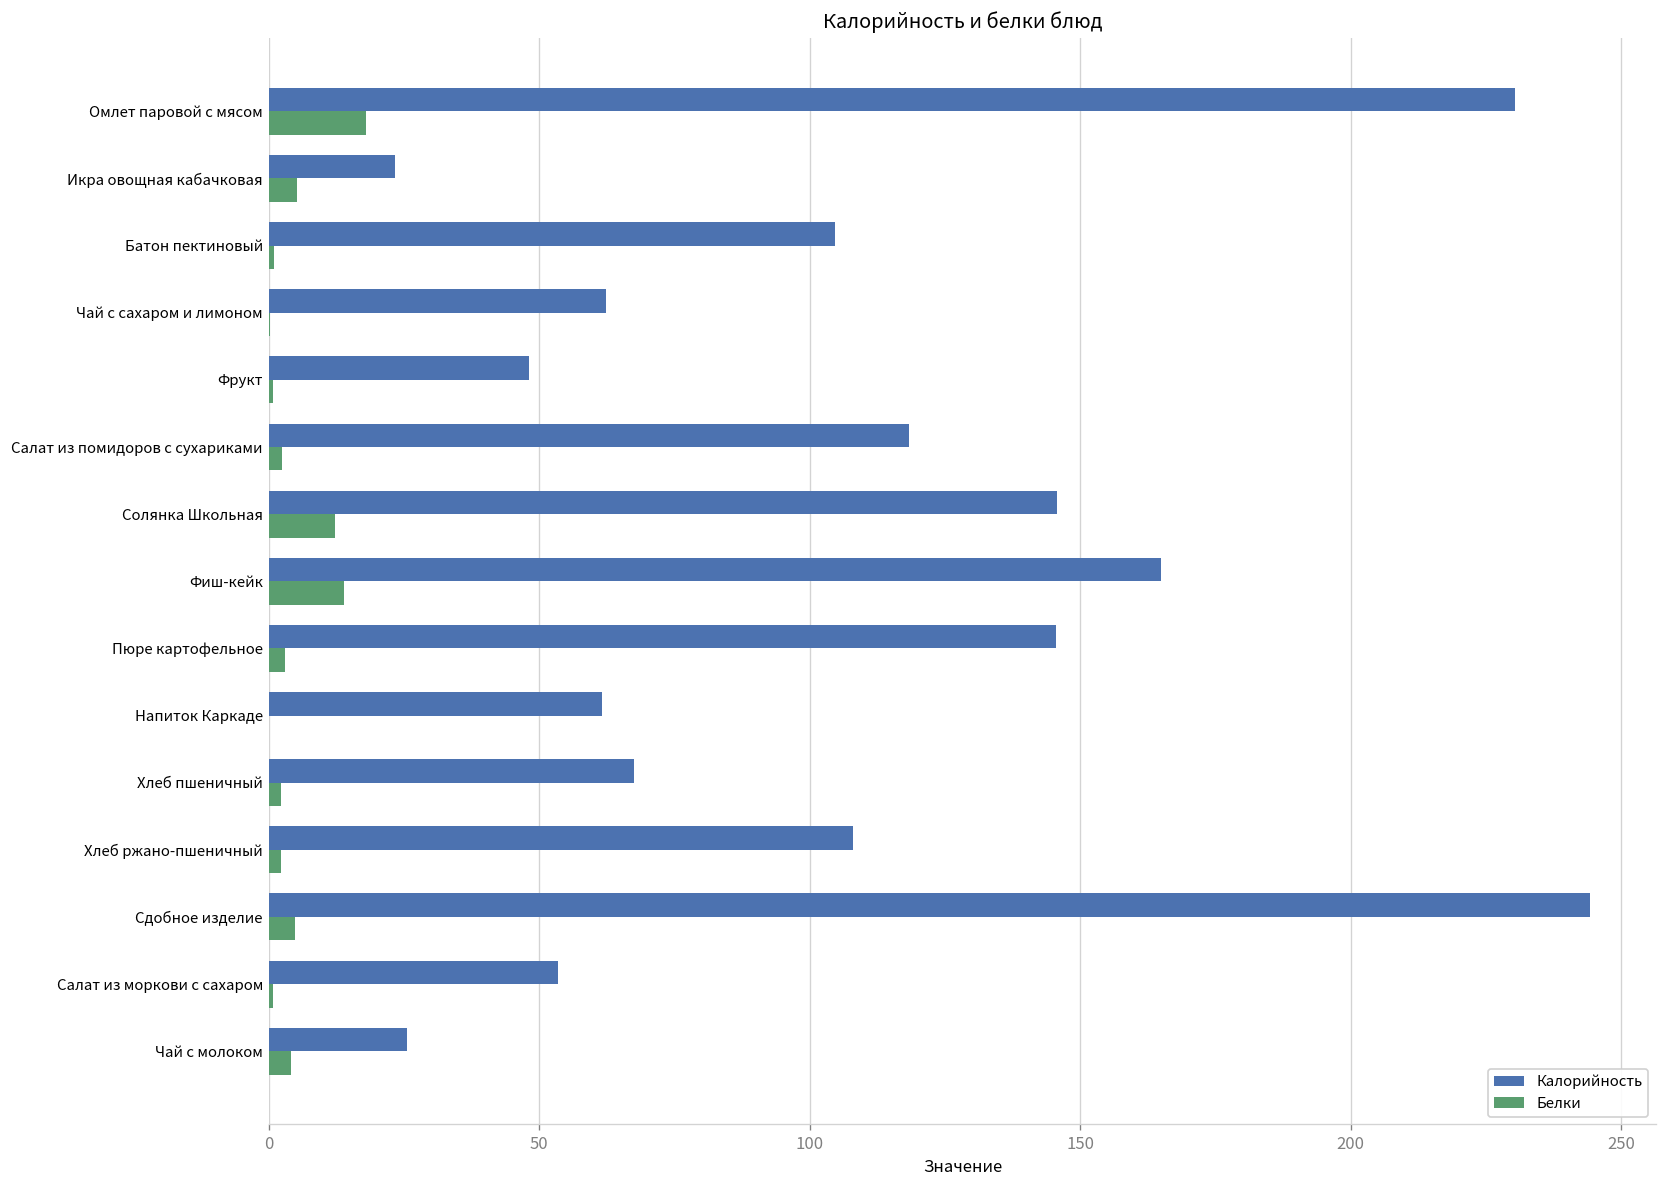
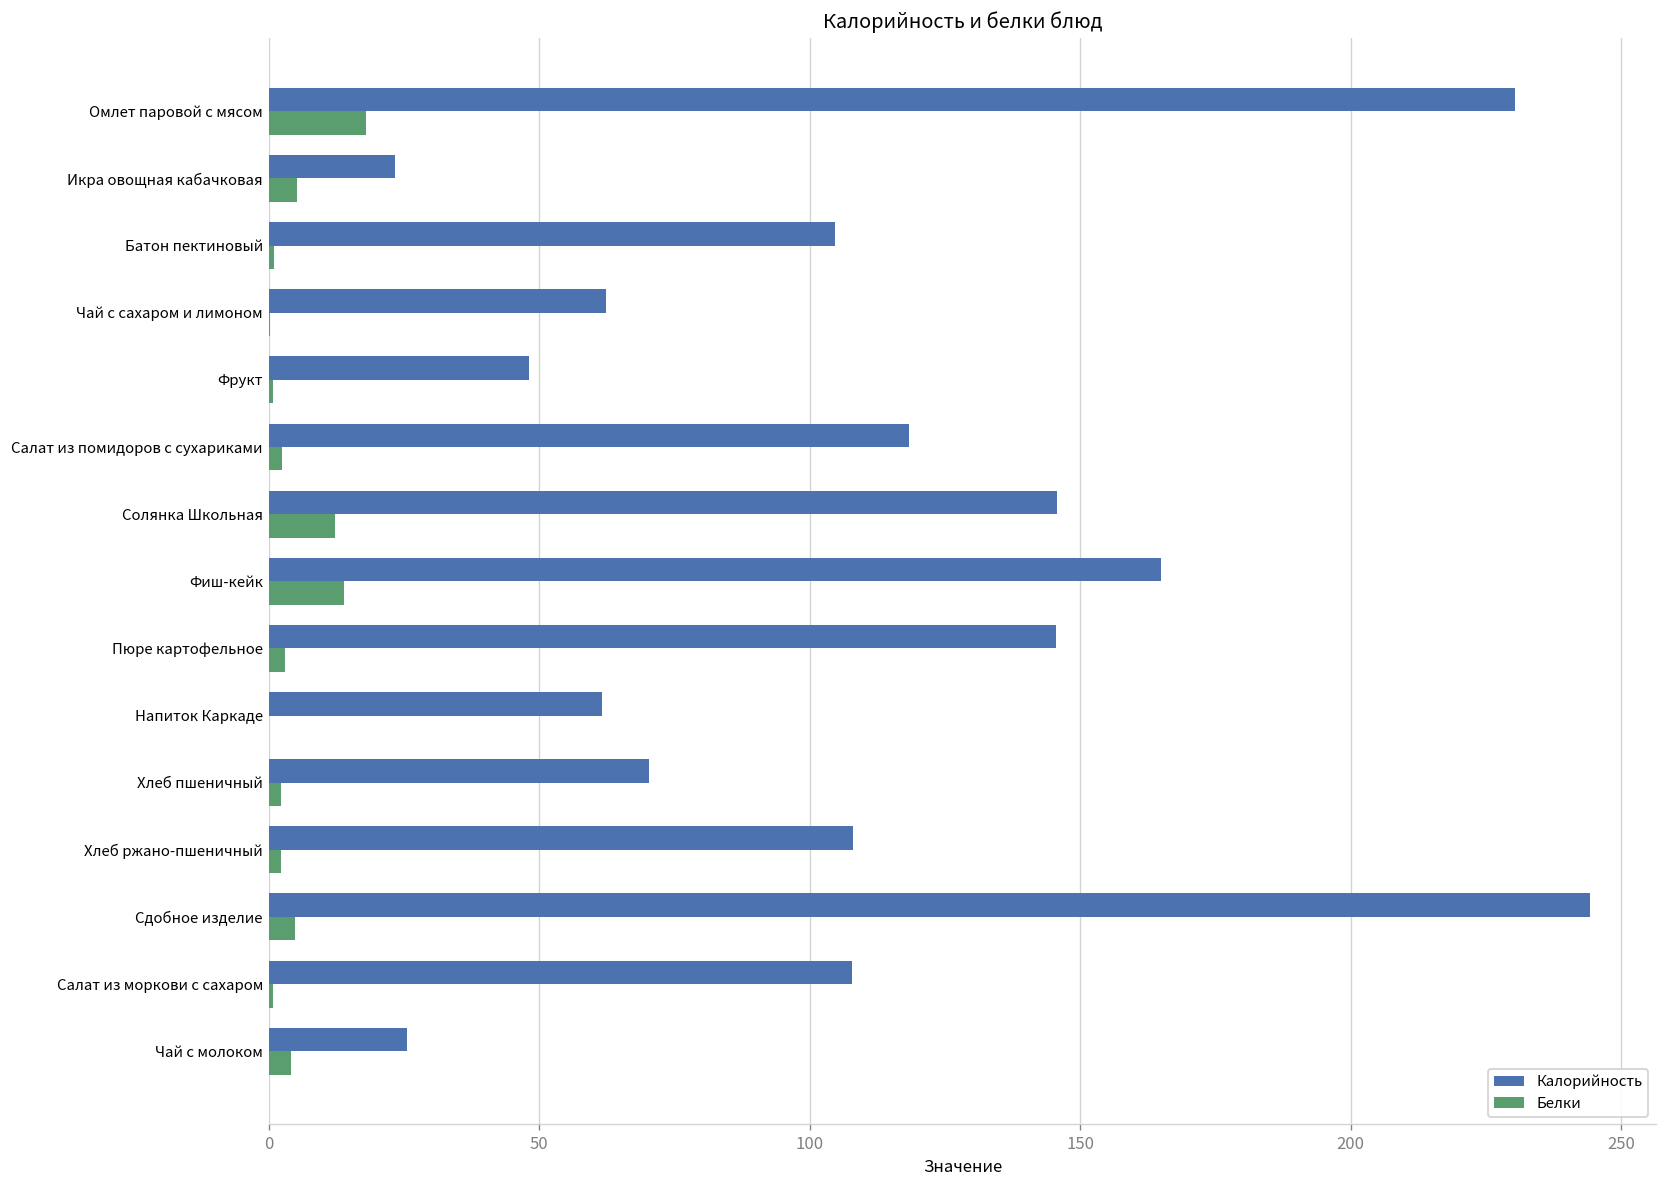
  {
    "Калорийность": {
      "Омлет паровой с мясом": 230,
      "Икра овощная кабачковая": 23,
      "Батон пектиновый": 105,
      "Чай с сахаром и лимоном": 62,
      "Фрукт": 48,
      "Салат из помидоров с сухариками": 118,
      "Солянка Школьная": 146,
      "Фиш-кейк": 165,
      "Пюре картофельное": 145,
      "Напиток Каркаде": 62,
-     "Хлеб пшеничный": 68,
+     "Хлеб пшеничный": 70,
      "Хлеб ржано-пшеничный": 108,
      "Сдобное изделие": 244,
-     "Салат из моркови с сахаром": 54,
+     "Салат из моркови с сахаром": 108,
      "Чай с молоком": 26
    },
    "Белки": {
      "Омлет паровой с мясом": 18,
      "Икра овощная кабачковая": 5,
      "Батон пектиновый": 1,
      "Фрукт": 1,
      "Салат из помидоров с сухариками": 3,
      "Солянка Школьная": 12,
      "Фиш-кейк": 14,
      "Пюре картофельное": 3,
      "Хлеб пшеничный": 2,
      "Хлеб ржано-пшеничный": 2,
      "Сдобное изделие": 5,
      "Салат из моркови с сахаром": 1,
      "Чай с молоком": 4
    }
  }
